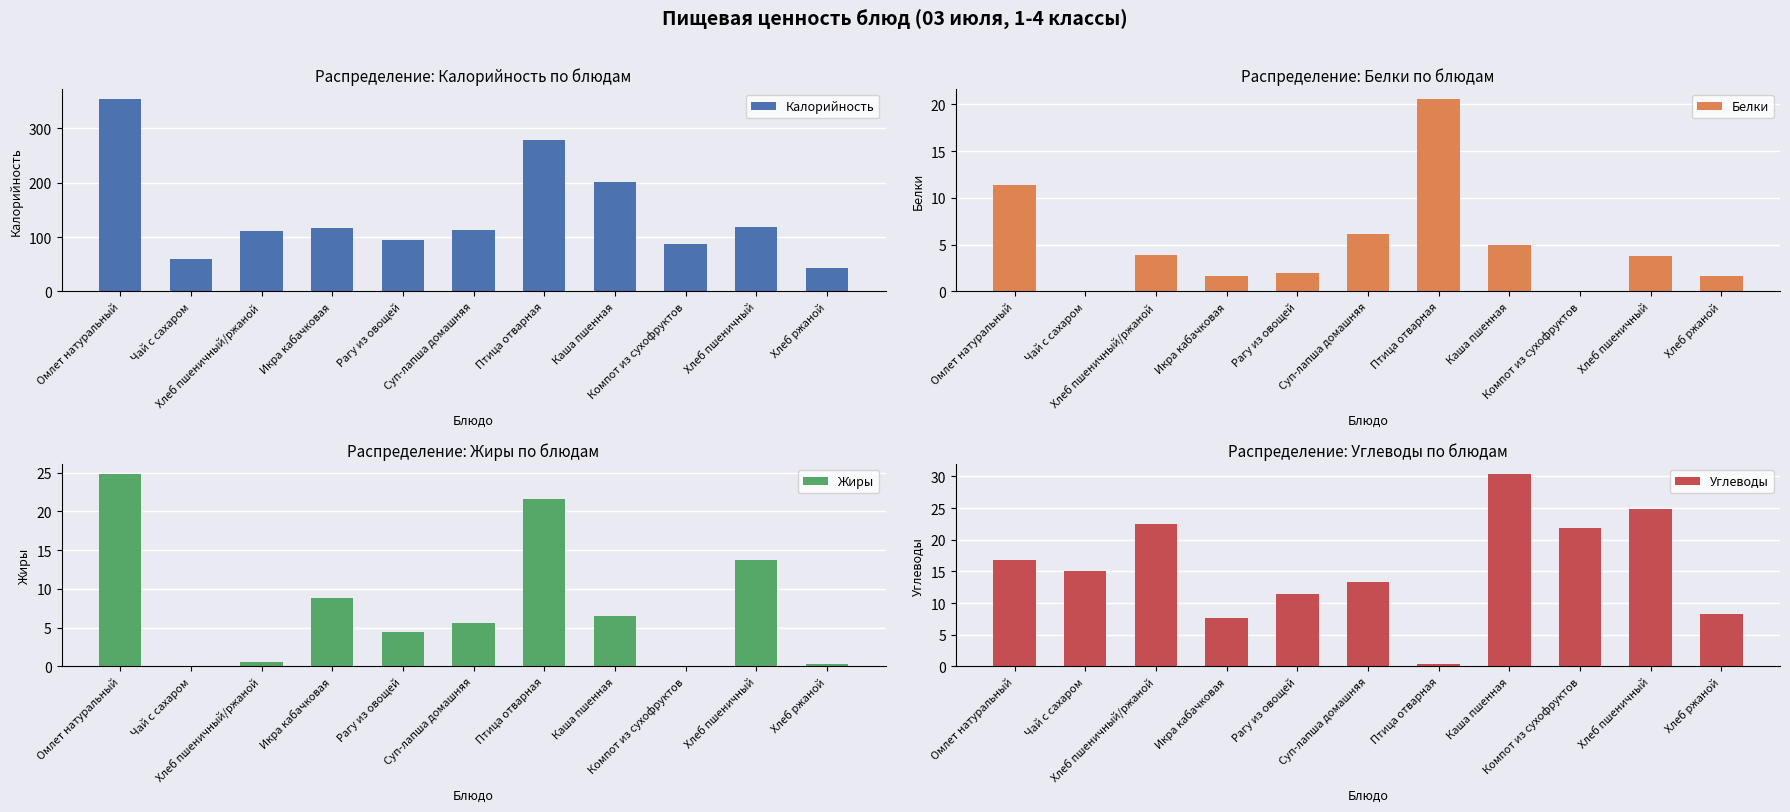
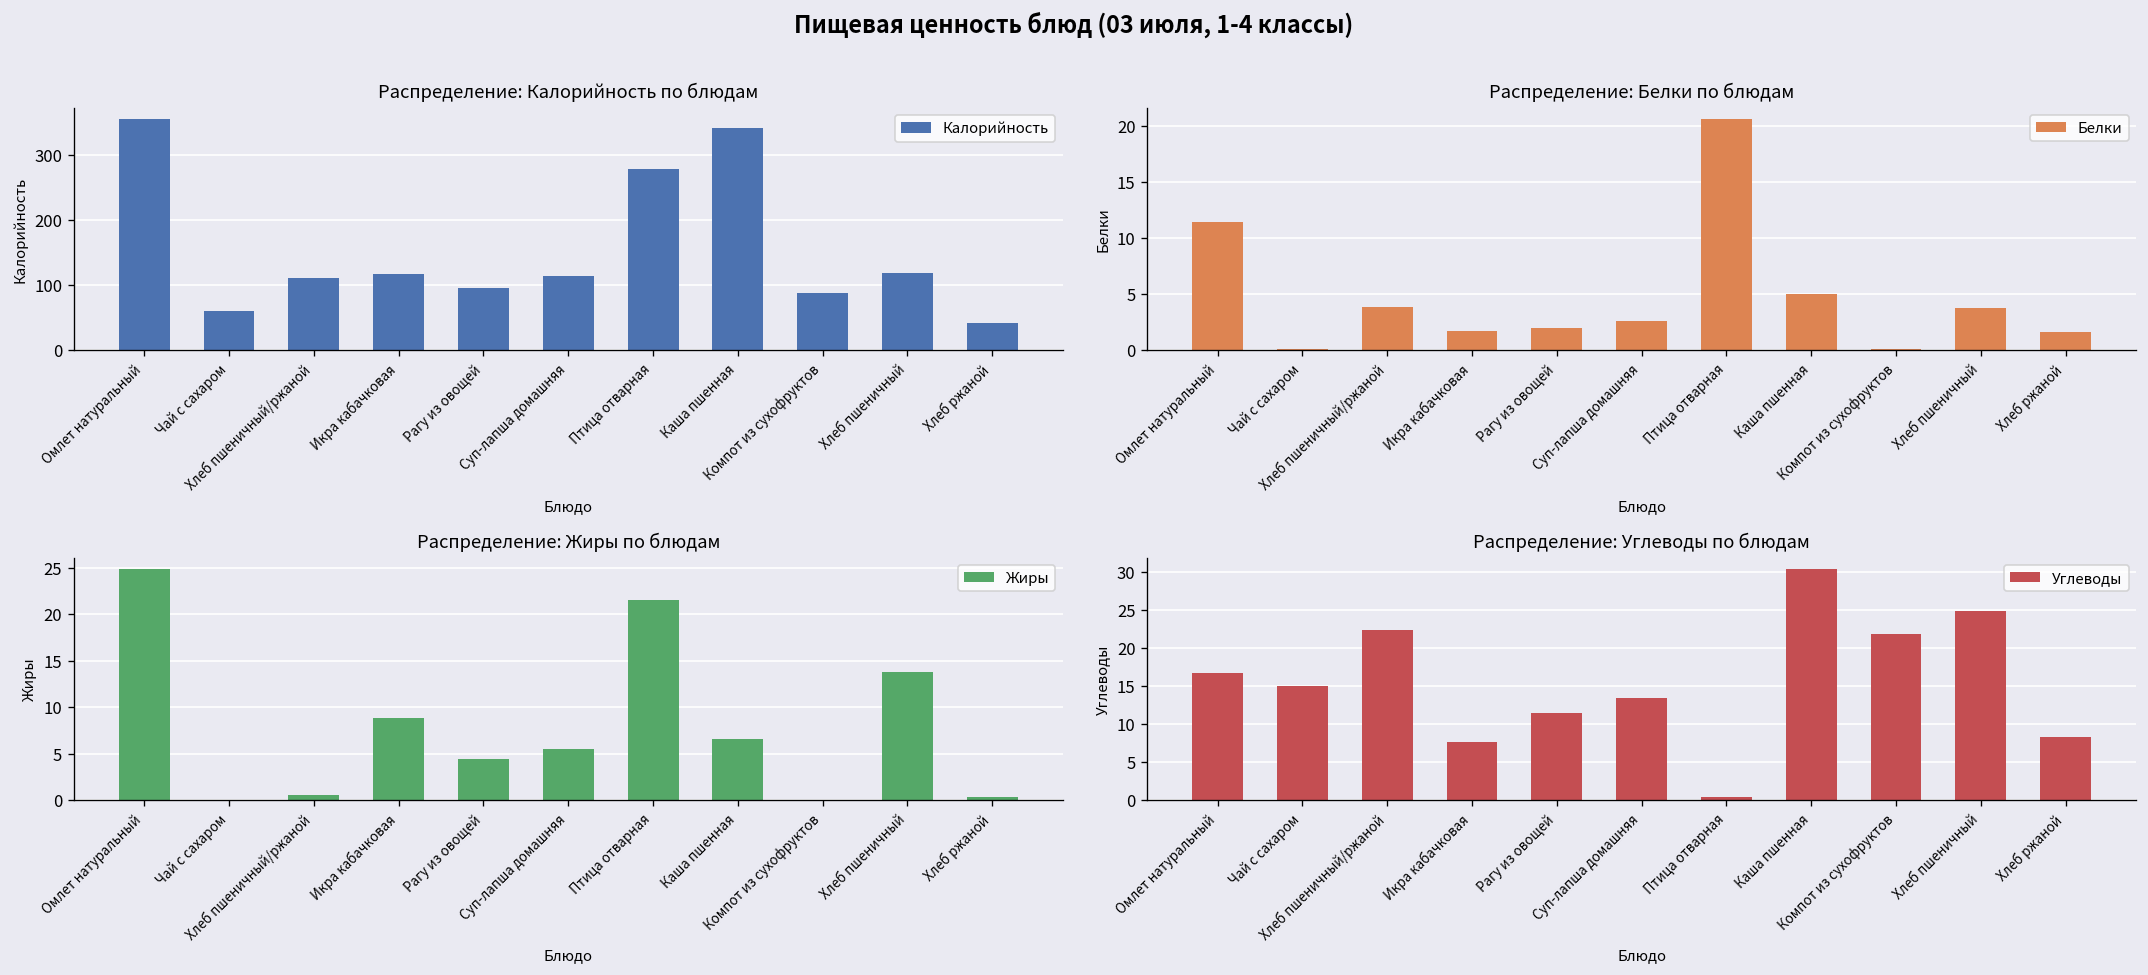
  {
    "Распределение: Калорийность по блюдам": {
      "Омлет натуральный": 350,
      "Чай с сахаром": 60,
      "Хлеб пшеничный/ржаной": 110,
      "Икра кабачковая": 120,
      "Рагу из овощей": 100,
      "Суп-лапша домашняя": 110,
      "Птица отварная": 280,
-     "Каша пшенная": 200,
+     "Каша пшенная": 340,
      "Компот из сухофруктов": 90,
      "Хлеб пшеничный": 120,
      "Хлеб ржаной": 40
    },
    "Распределение: Белки по блюдам": {
      "Омлет натуральный": 11,
      "Хлеб пшеничный/ржаной": 4,
      "Икра кабачковая": 2,
      "Рагу из овощей": 2,
-     "Суп-лапша домашняя": 6,
+     "Суп-лапша домашняя": 3,
      "Птица отварная": 21,
      "Каша пшенная": 5,
      "Хлеб пшеничный": 4,
      "Хлеб ржаной": 2
    },
    "Распределение: Жиры по блюдам": {
      "Омлет натуральный": 25,
      "Чай с сахаром": 0,
      "Хлеб пшеничный/ржаной": 1,
      "Икра кабачковая": 9,
      "Рагу из овощей": 4,
      "Суп-лапша домашняя": 6,
      "Птица отварная": 22,
      "Каша пшенная": 7,
      "Компот из сухофруктов": 0,
      "Хлеб пшеничный": 14
    },
    "Распределение: Углеводы по блюдам": {
      "Омлет натуральный": 17,
      "Чай с сахаром": 15,
      "Хлеб пшеничный/ржаной": 22,
      "Икра кабачковая": 8,
      "Рагу из овощей": 12,
      "Суп-лапша домашняя": 13,
      "Птица отварная": 0,
      "Каша пшенная": 30,
      "Компот из сухофруктов": 22,
      "Хлеб пшеничный": 25,
      "Хлеб ржаной": 8
    }
  }
